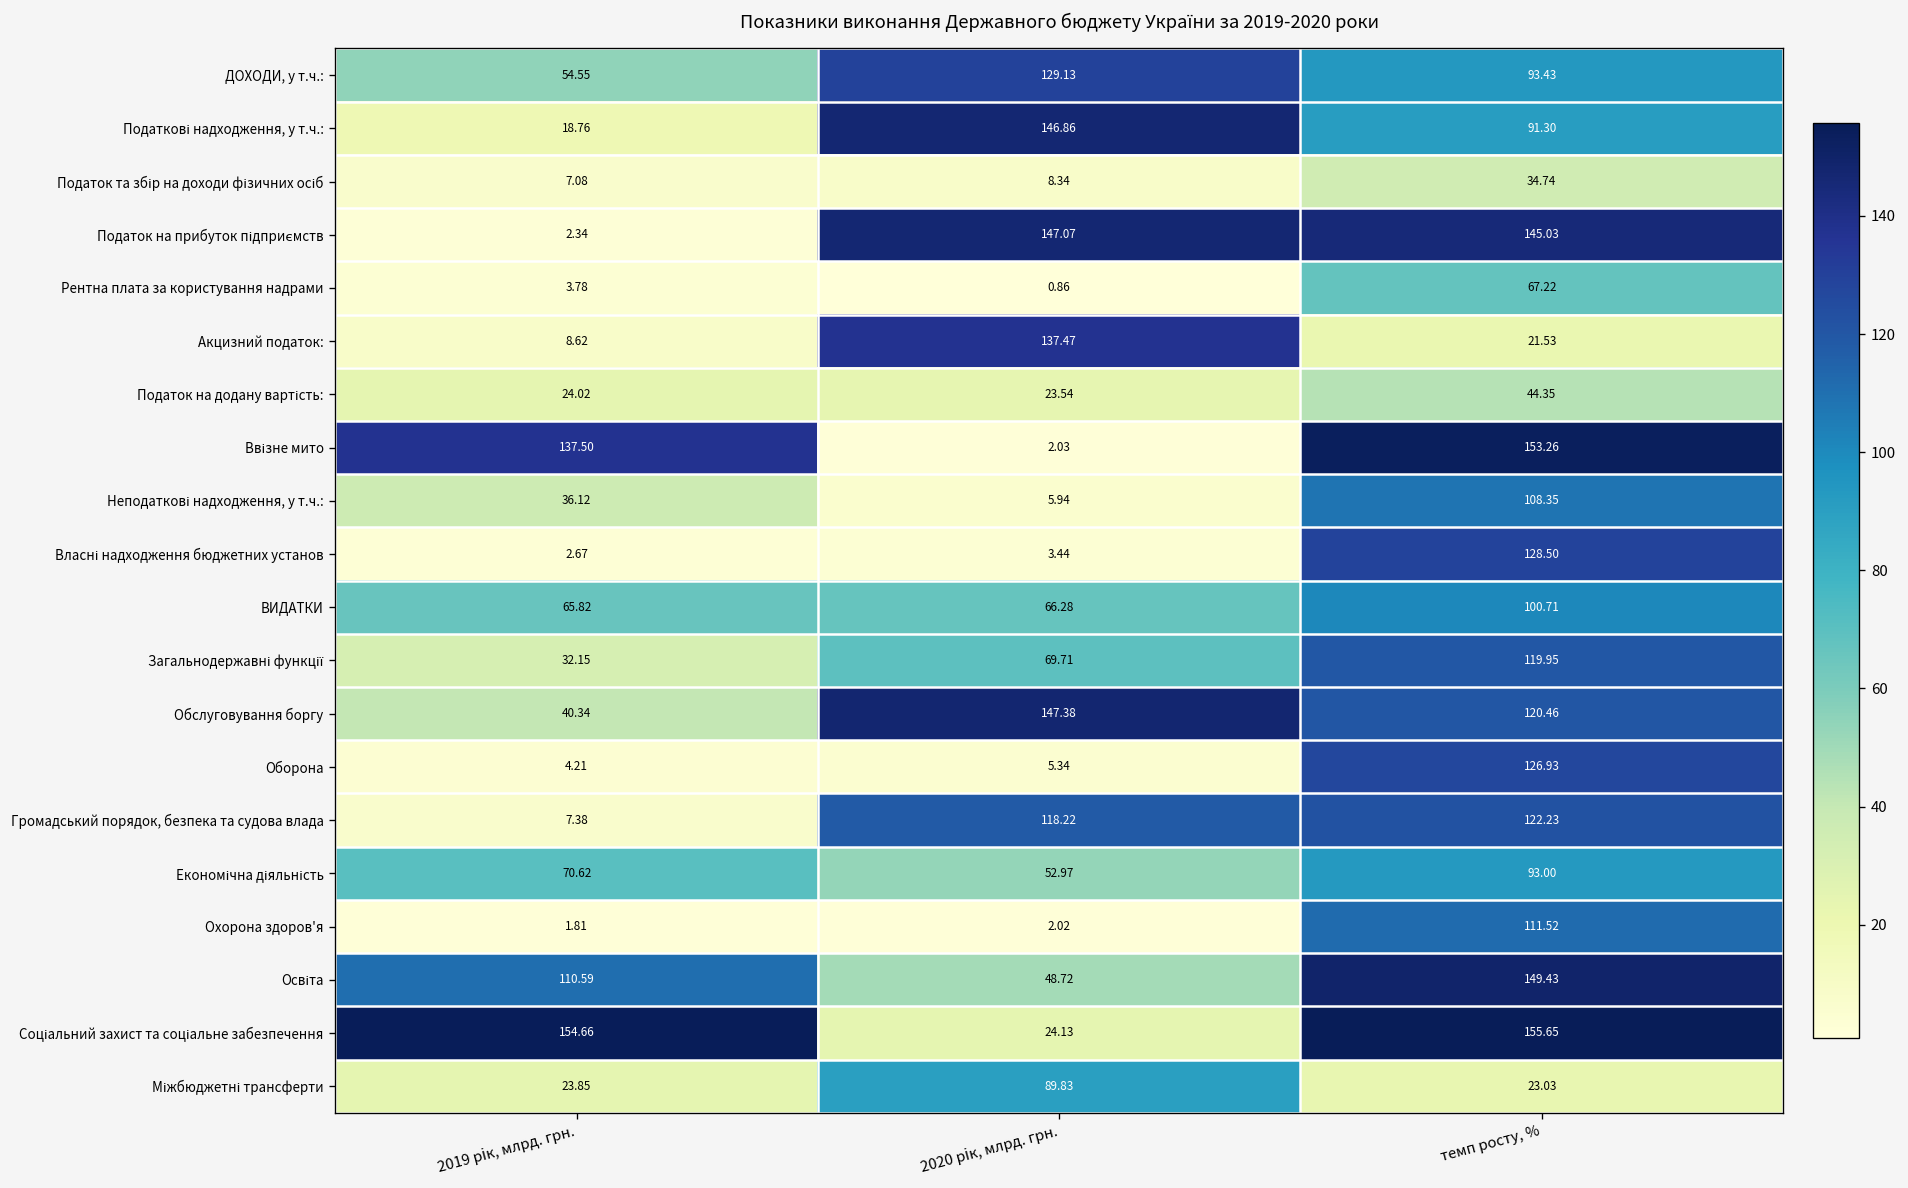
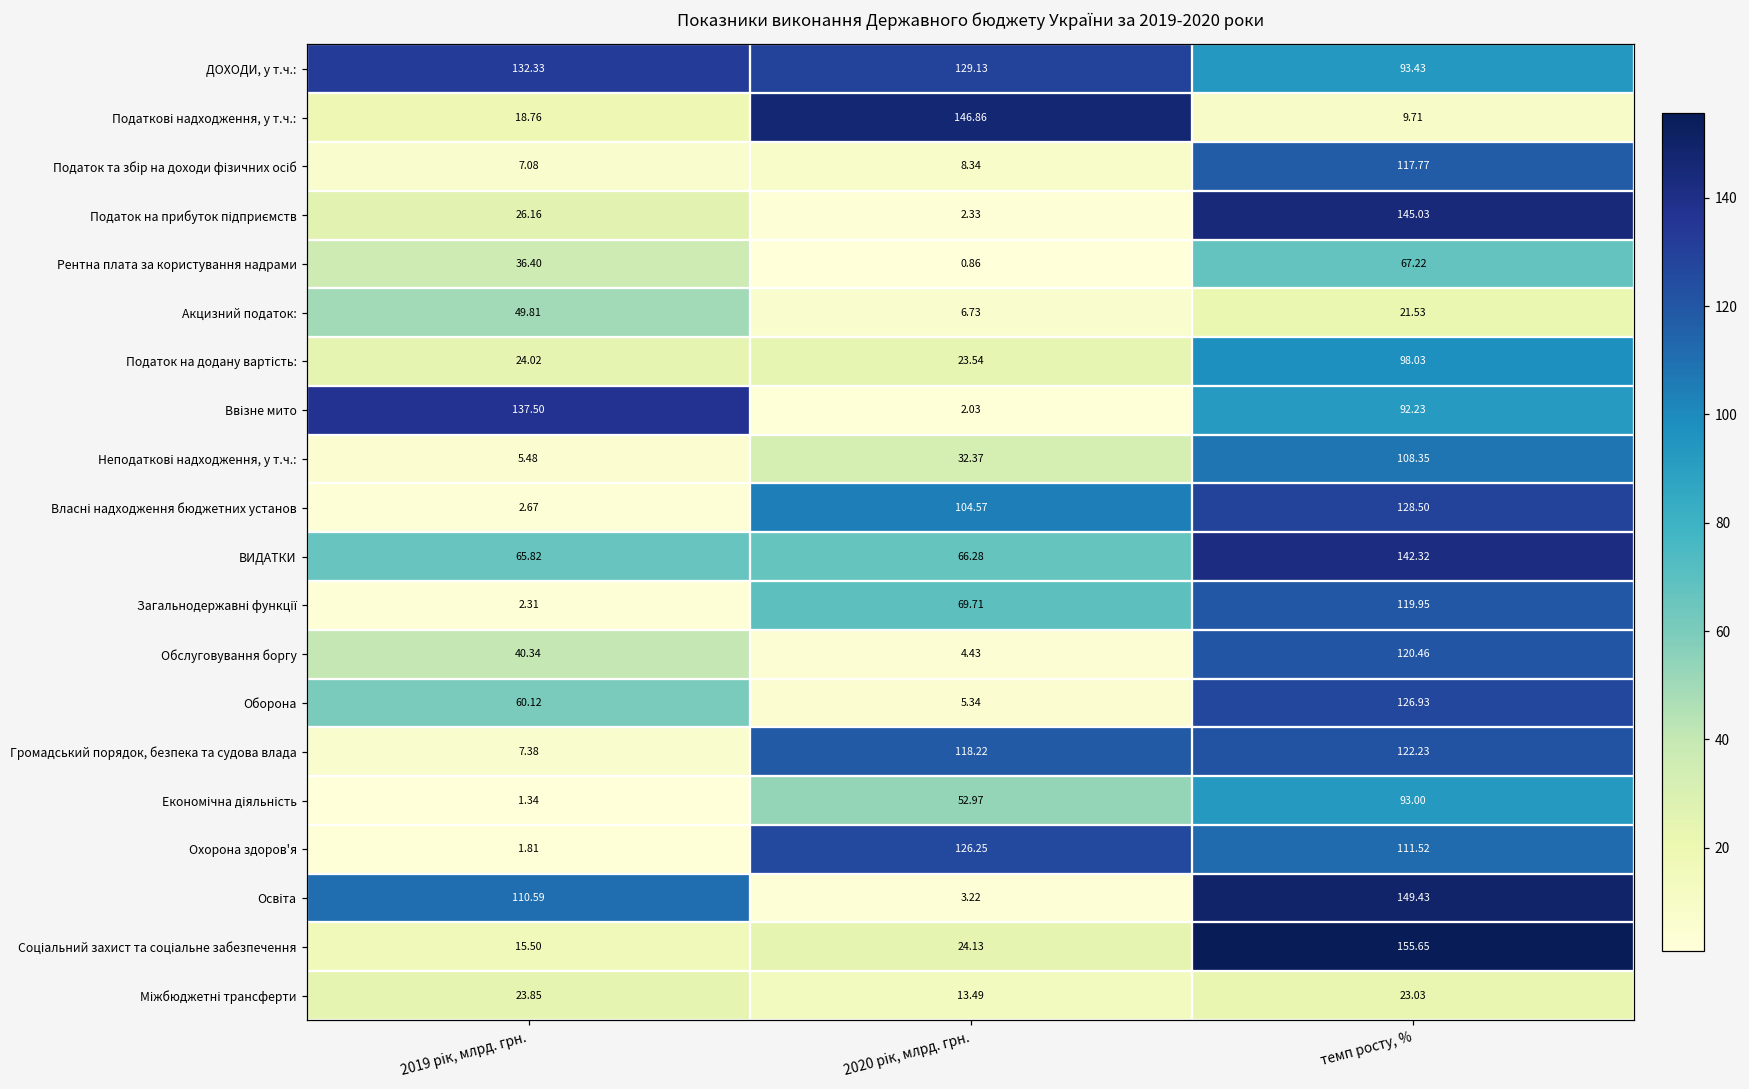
  {
    "ДОХОДИ, у т.ч.:": {
-     "2019 рік, млрд. грн.": 54.55,
+     "2019 рік, млрд. грн.": 132.33,
      "2020 рік, млрд. грн.": 129.13,
      "темп росту, %": 93.43
    },
    "Податкові надходження, у т.ч.:": {
      "2019 рік, млрд. грн.": 18.76,
      "2020 рік, млрд. грн.": 146.86,
-     "темп росту, %": 91.30
+     "темп росту, %": 9.71
    },
    "Податок та збір на доходи фізичних осіб": {
      "2019 рік, млрд. грн.": 7.08,
      "2020 рік, млрд. грн.": 8.34,
-     "темп росту, %": 34.74
+     "темп росту, %": 117.77
    },
    "Податок на прибуток підприємств": {
-     "2019 рік, млрд. грн.": 2.34,
-     "2020 рік, млрд. грн.": 147.07,
+     "2019 рік, млрд. грн.": 26.16,
+     "2020 рік, млрд. грн.": 2.33,
      "темп росту, %": 145.03
    },
    "Рентна плата за користування надрами": {
-     "2019 рік, млрд. грн.": 3.78,
+     "2019 рік, млрд. грн.": 36.40,
      "2020 рік, млрд. грн.": 0.86,
      "темп росту, %": 67.22
    },
    "Акцизний податок:": {
-     "2019 рік, млрд. грн.": 8.62,
-     "2020 рік, млрд. грн.": 137.47,
+     "2019 рік, млрд. грн.": 49.81,
+     "2020 рік, млрд. грн.": 6.73,
      "темп росту, %": 21.53
    },
    "Податок на додану вартість:": {
      "2019 рік, млрд. грн.": 24.02,
      "2020 рік, млрд. грн.": 23.54,
-     "темп росту, %": 44.35
+     "темп росту, %": 98.03
    },
    "Ввізне мито": {
      "2019 рік, млрд. грн.": 137.50,
      "2020 рік, млрд. грн.": 2.03,
-     "темп росту, %": 153.26
+     "темп росту, %": 92.23
    },
    "Неподаткові надходження, у т.ч.:": {
-     "2019 рік, млрд. грн.": 36.12,
-     "2020 рік, млрд. грн.": 5.94,
+     "2019 рік, млрд. грн.": 5.48,
+     "2020 рік, млрд. грн.": 32.37,
      "темп росту, %": 108.35
    },
    "Власні надходження бюджетних установ": {
      "2019 рік, млрд. грн.": 2.67,
-     "2020 рік, млрд. грн.": 3.44,
+     "2020 рік, млрд. грн.": 104.57,
      "темп росту, %": 128.50
    },
    "ВИДАТКИ": {
      "2019 рік, млрд. грн.": 65.82,
      "2020 рік, млрд. грн.": 66.28,
-     "темп росту, %": 100.71
+     "темп росту, %": 142.32
    },
    "Загальнодержавні функції": {
-     "2019 рік, млрд. грн.": 32.15,
+     "2019 рік, млрд. грн.": 2.31,
      "2020 рік, млрд. грн.": 69.71,
      "темп росту, %": 119.95
    },
    "Обслуговування боргу": {
      "2019 рік, млрд. грн.": 40.34,
-     "2020 рік, млрд. грн.": 147.38,
+     "2020 рік, млрд. грн.": 4.43,
      "темп росту, %": 120.46
    },
    "Оборона": {
-     "2019 рік, млрд. грн.": 4.21,
+     "2019 рік, млрд. грн.": 60.12,
      "2020 рік, млрд. грн.": 5.34,
      "темп росту, %": 126.93
    },
    "Громадський порядок, безпека та судова влада": {
      "2019 рік, млрд. грн.": 7.38,
      "2020 рік, млрд. грн.": 118.22,
      "темп росту, %": 122.23
    },
    "Економічна діяльність": {
-     "2019 рік, млрд. грн.": 70.62,
+     "2019 рік, млрд. грн.": 1.34,
      "2020 рік, млрд. грн.": 52.97,
      "темп росту, %": 93.00
    },
    "Охорона здоров'я": {
      "2019 рік, млрд. грн.": 1.81,
-     "2020 рік, млрд. грн.": 2.02,
+     "2020 рік, млрд. грн.": 126.25,
      "темп росту, %": 111.52
    },
    "Освіта": {
      "2019 рік, млрд. грн.": 110.59,
-     "2020 рік, млрд. грн.": 48.72,
+     "2020 рік, млрд. грн.": 3.22,
      "темп росту, %": 149.43
    },
    "Соціальний захист та соціальне забезпечення": {
-     "2019 рік, млрд. грн.": 154.66,
+     "2019 рік, млрд. грн.": 15.50,
      "2020 рік, млрд. грн.": 24.13,
      "темп росту, %": 155.65
    },
    "Міжбюджетні трансферти": {
      "2019 рік, млрд. грн.": 23.85,
-     "2020 рік, млрд. грн.": 89.83,
+     "2020 рік, млрд. грн.": 13.49,
      "темп росту, %": 23.03
    }
  }
